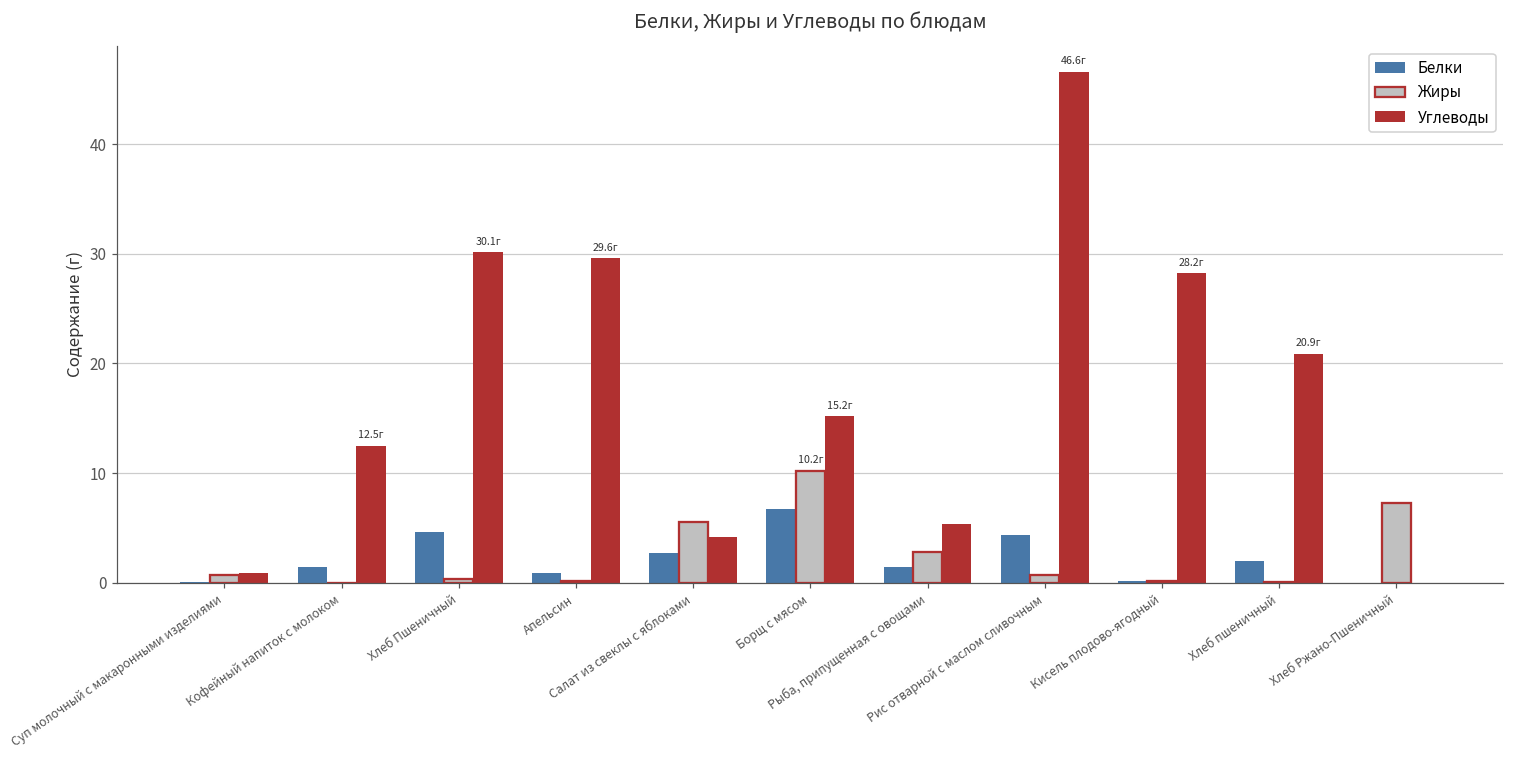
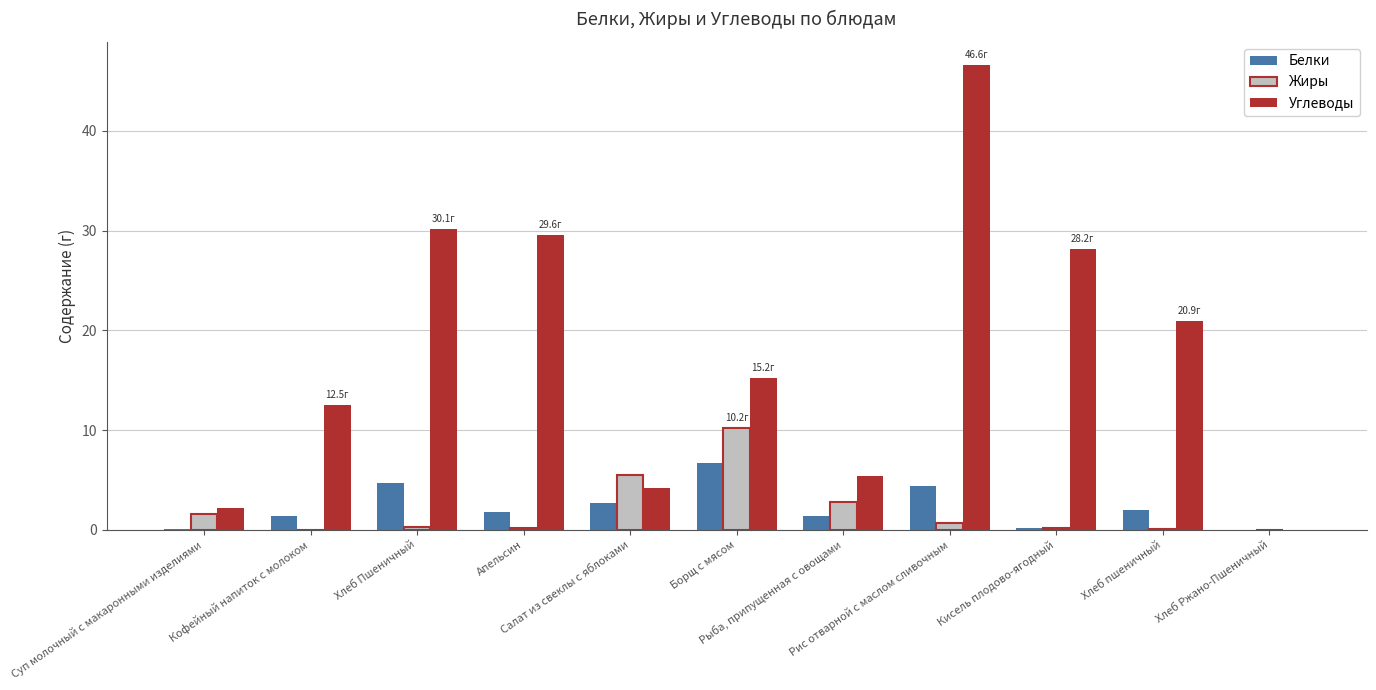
  {
    "Белки": {
      "Кофейный напиток с молоком": 1,
      "Хлеб Пшеничный": 5,
-     "Апельсин": 1,
+     "Апельсин": 2,
      "Салат из свеклы с яблоками": 3,
      "Борщ с мясом": 7,
      "Рыба, припущенная с овощами": 1,
      "Рис отварной с маслом сливочным": 4,
      "Хлеб пшеничный": 2,
      "Хлеб Ржано-Пшеничный": 0
    },
    "Жиры": {
-     "Суп молочный с макаронными изделиями": 1,
+     "Суп молочный с макаронными изделиями": 2,
      "Кофейный напиток с молоком": 0,
      "Хлеб Пшеничный": 0,
      "Салат из свеклы с яблоками": 6,
      "Рыба, припущенная с овощами": 3,
      "Рис отварной с маслом сливочным": 1,
-     "Хлеб Ржано-Пшеничный": 7
+     "Хлеб Ржано-Пшеничный": 0
    },
    "Углеводы": {
-     "Суп молочный с макаронными изделиями": 1,
+     "Суп молочный с макаронными изделиями": 2,
      "Салат из свеклы с яблоками": 4,
      "Рыба, припущенная с овощами": 5,
      "Хлеб Ржано-Пшеничный": 0
    }
  }
